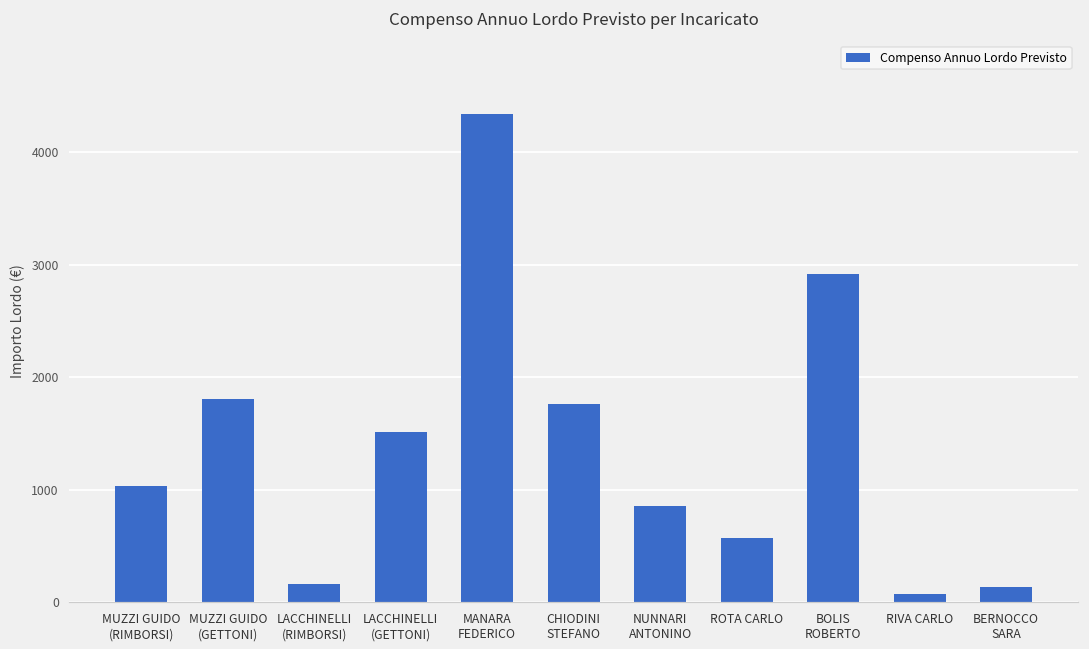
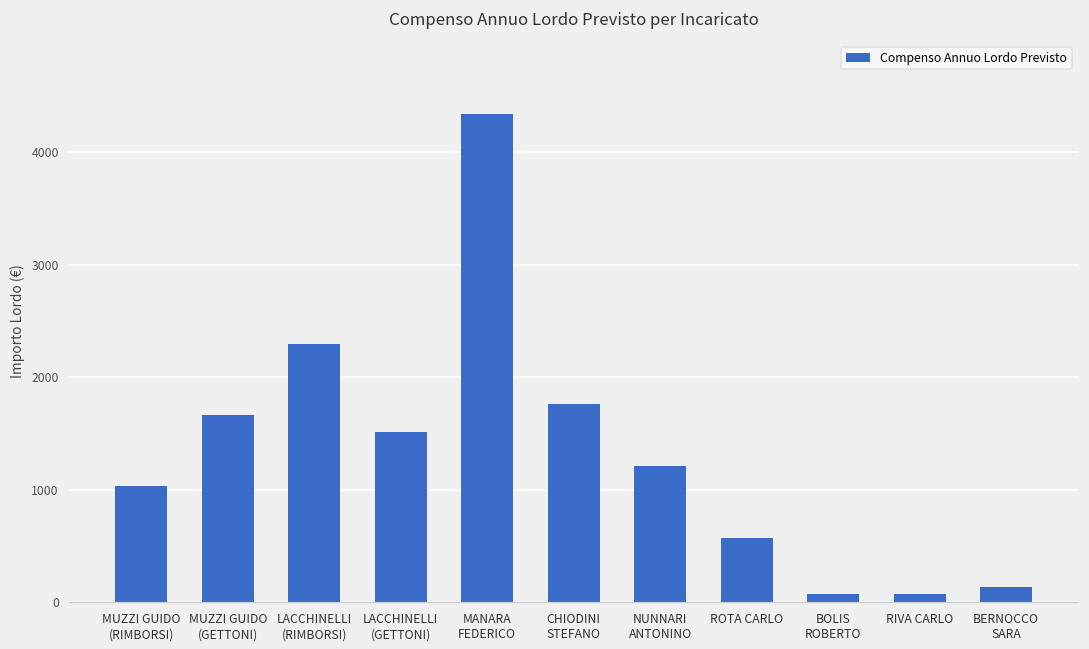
  {
    "MUZZI GUIDO (RIMBORSI)": 1040,
-   "MUZZI GUIDO (GETTONI)": 1810,
-   "LACCHINELLI (RIMBORSI)": 160,
+   "MUZZI GUIDO (GETTONI)": 1670,
+   "LACCHINELLI (RIMBORSI)": 2290,
    "LACCHINELLI (GETTONI)": 1510,
    "MANARA FEDERICO": 4340,
    "CHIODINI STEFANO": 1760,
-   "NUNNARI ANTONINO": 860,
+   "NUNNARI ANTONINO": 1210,
    "ROTA CARLO": 570,
-   "BOLIS ROBERTO": 2920,
+   "BOLIS ROBERTO": 70,
    "RIVA CARLO": 70,
    "BERNOCCO SARA": 130
  }
